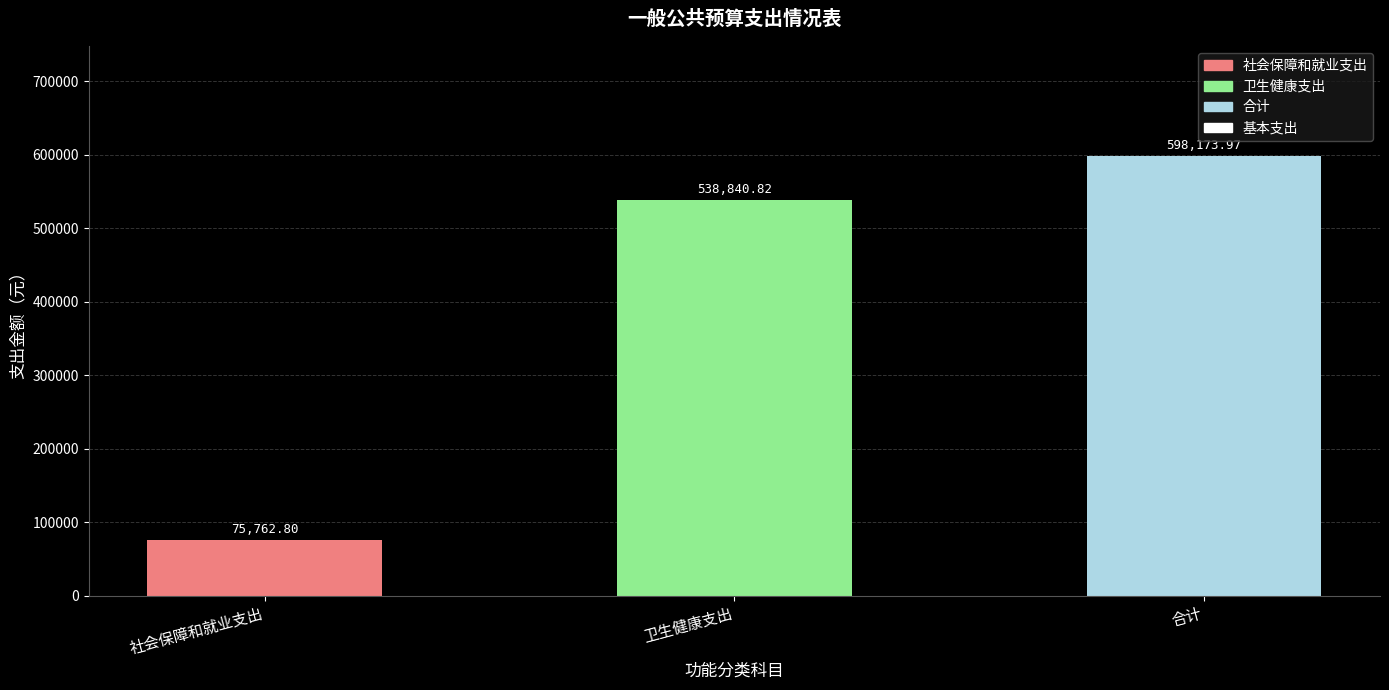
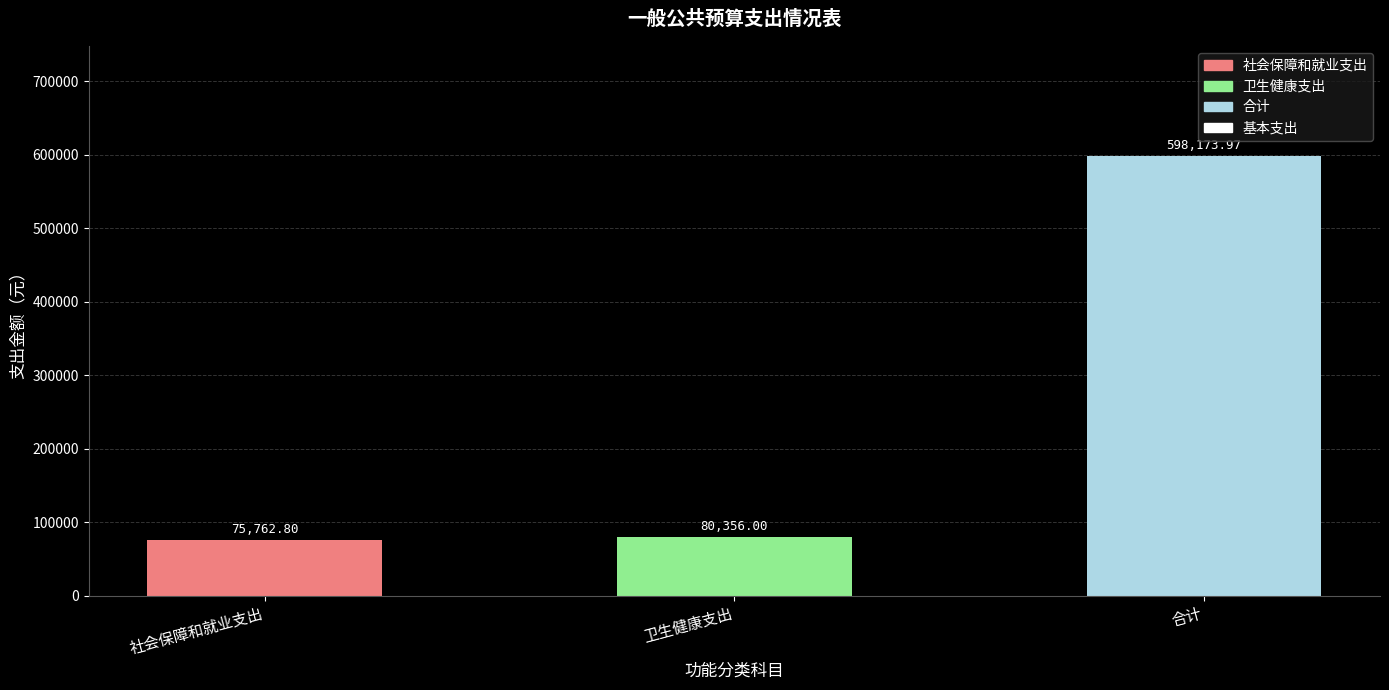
  {
    "社会保障和就业支出": "75,762.80",
-   "卫生健康支出": "538,840.82"
+   "卫生健康支出": "80,356.00"
  }
